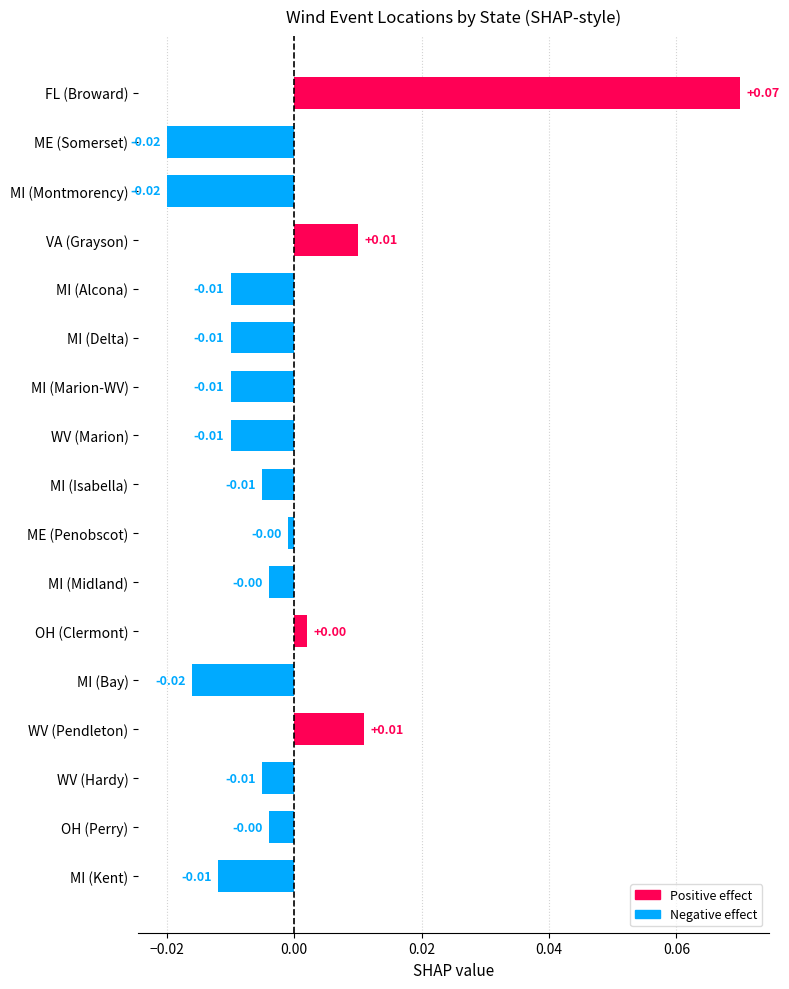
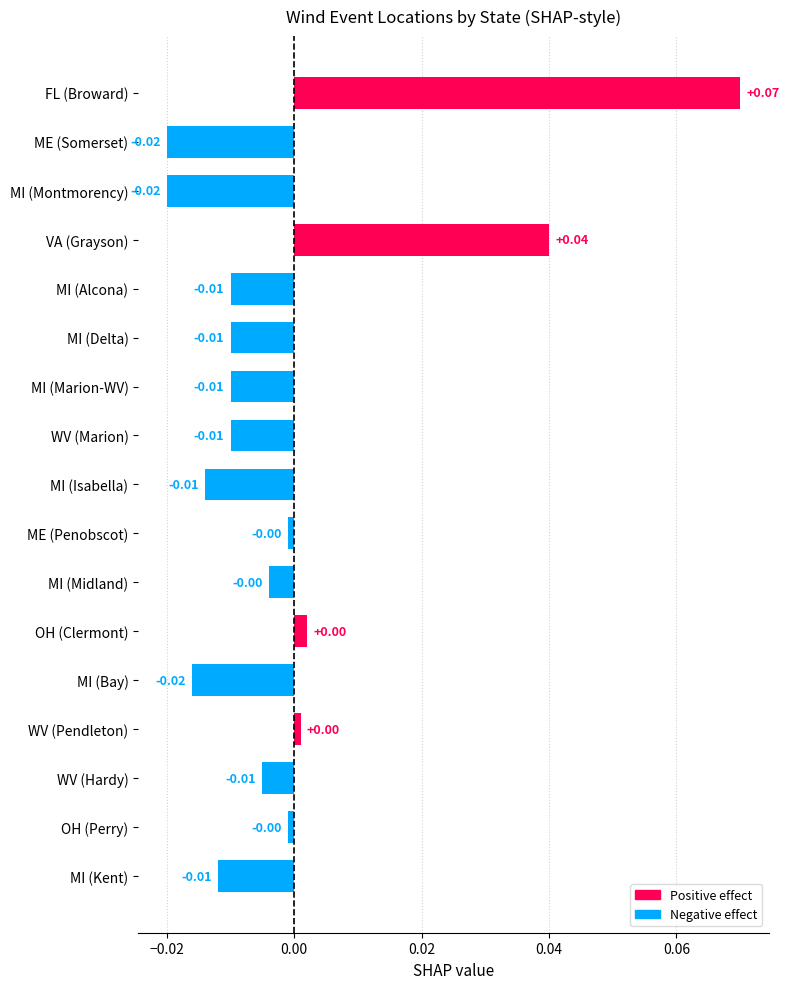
  {
    "FL (Broward)": "+0.07",
    "ME (Somerset)": "-0.02",
    "MI (Montmorency)": "-0.02",
-   "VA (Grayson)": "+0.01",
+   "VA (Grayson)": "+0.04",
    "MI (Alcona)": "-0.01",
    "MI (Delta)": "-0.01",
    "MI (Marion-WV)": "-0.01",
    "WV (Marion)": "-0.01",
-   "MI (Isabella)": "-0.005",
+   "MI (Isabella)": "-0.014",
    "ME (Penobscot)": "-0.00",
    "MI (Midland)": "-0.00",
    "OH (Clermont)": "+0.00",
    "MI (Bay)": "-0.02",
-   "WV (Pendleton)": "+0.01",
+   "WV (Pendleton)": "+0.00",
    "WV (Hardy)": "-0.01",
-   "OH (Perry)": "-0.004",
+   "OH (Perry)": "-0.001",
    "MI (Kent)": "-0.01"
  }
